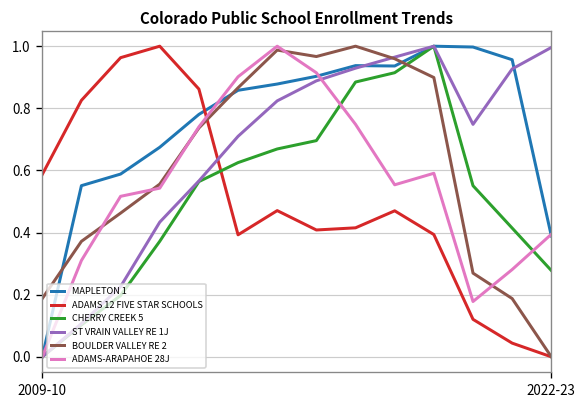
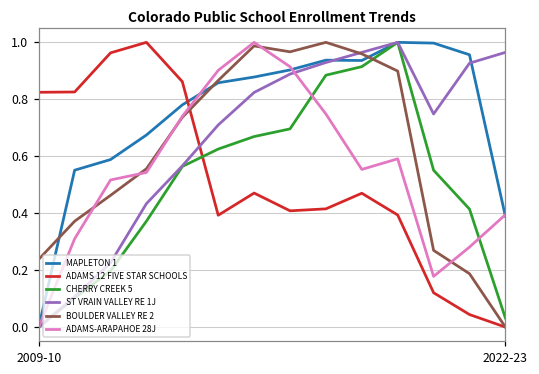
  {
    "ADAMS 12 FIVE STAR SCHOOLS": {
-     "2009-10": 0.59
+     "2009-10": 0.82
    },
    "CHERRY CREEK 5": {
-     "2022-23": 0.28
+     "2022-23": 0.03
    },
    "ST VRAIN VALLEY RE 1J": {
-     "2022-23": 1.00
+     "2022-23": 0.96
    },
    "BOULDER VALLEY RE 2": {
-     "2009-10": 0.19
+     "2009-10": 0.24
    }
  }
